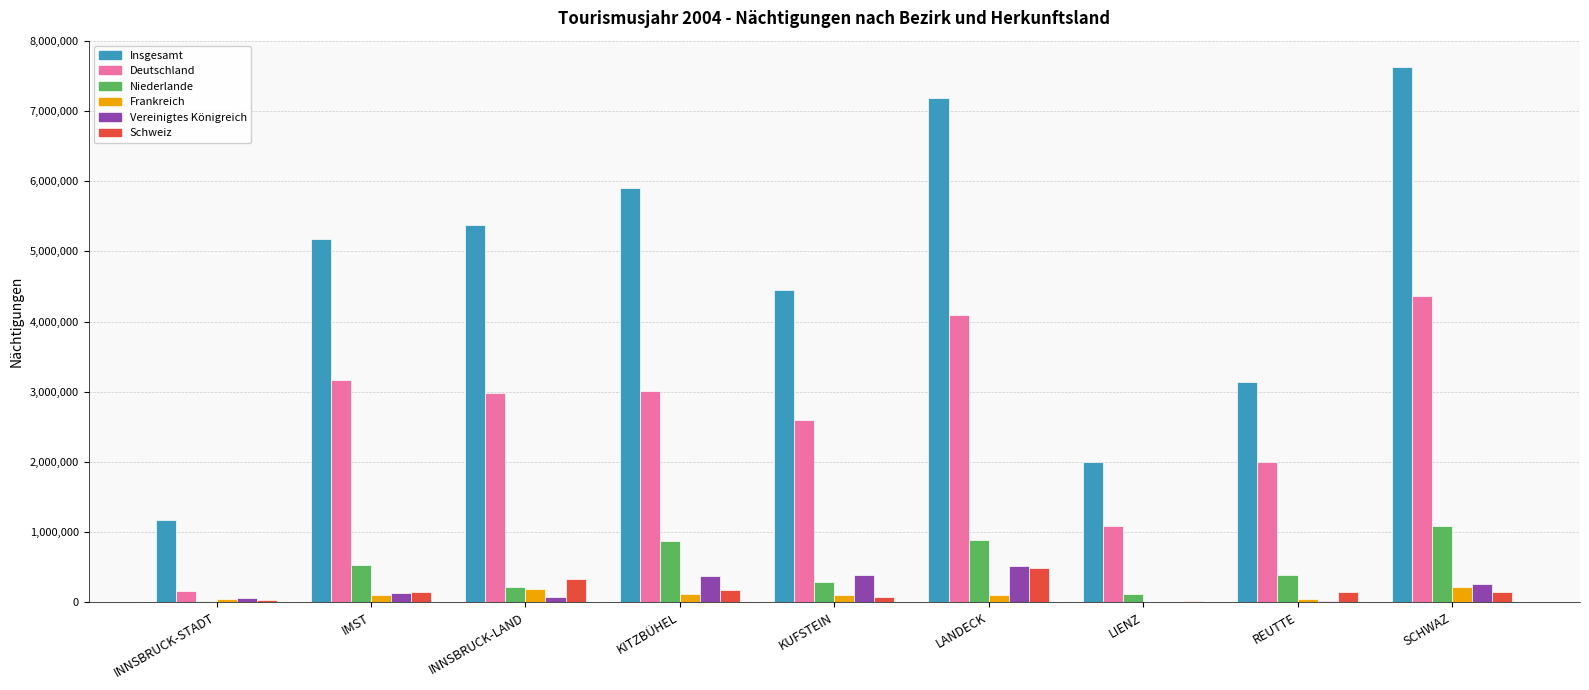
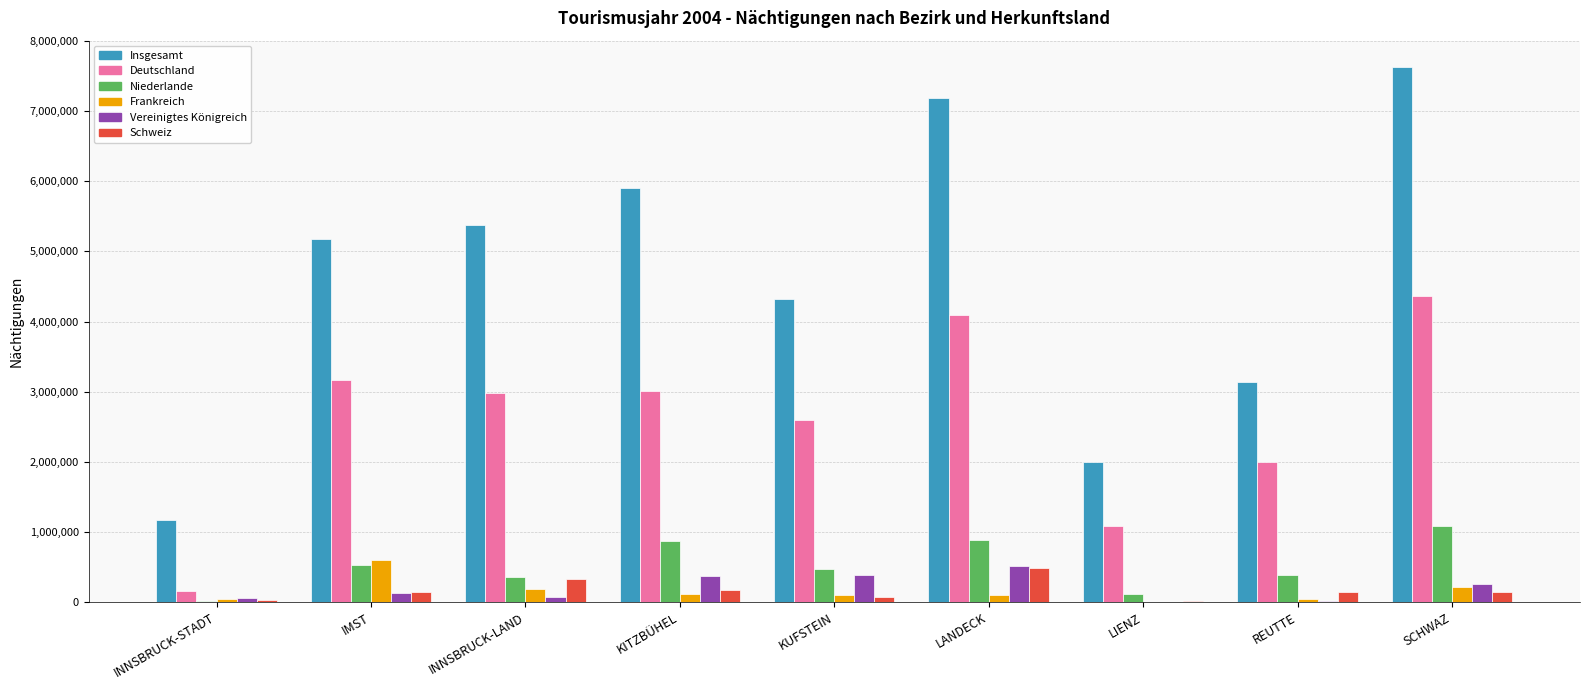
  {
    "Insgesamt": {
      "INNSBRUCK-STADT": "1,200,000",
      "IMST": "5,200,000",
      "INNSBRUCK-LAND": "5,400,000",
      "KITZBÜHEL": "5,900,000",
-     "KUFSTEIN": "4,500,000",
+     "KUFSTEIN": "4,300,000",
      "LANDECK": "7,200,000",
      "LIENZ": "2,000,000",
      "REUTTE": "3,100,000",
      "SCHWAZ": "7,600,000"
    },
    "Deutschland": {
      "INNSBRUCK-STADT": "200,000",
      "IMST": "3,200,000",
      "INNSBRUCK-LAND": "3,000,000",
      "KITZBÜHEL": "3,000,000",
      "KUFSTEIN": "2,600,000",
      "LANDECK": "4,100,000",
      "LIENZ": "1,100,000",
      "REUTTE": "2,000,000",
      "SCHWAZ": "4,400,000"
    },
    "Niederlande": {
      "IMST": "500,000",
-     "INNSBRUCK-LAND": "200,000",
+     "INNSBRUCK-LAND": "400,000",
      "KITZBÜHEL": "900,000",
-     "KUFSTEIN": "300,000",
+     "KUFSTEIN": "500,000",
      "LANDECK": "900,000",
      "LIENZ": "100,000",
      "REUTTE": "400,000",
      "SCHWAZ": "1,100,000"
    },
    "Frankreich": {
      "INNSBRUCK-STADT": "0",
-     "IMST": "100,000",
+     "IMST": "600,000",
      "INNSBRUCK-LAND": "200,000",
      "KITZBÜHEL": "100,000",
      "KUFSTEIN": "100,000",
      "LANDECK": "100,000",
      "REUTTE": "100,000",
      "SCHWAZ": "200,000"
    },
    "Vereinigtes Königreich": {
      "INNSBRUCK-STADT": "100,000",
      "IMST": "100,000",
      "INNSBRUCK-LAND": "100,000",
      "KITZBÜHEL": "400,000",
      "KUFSTEIN": "400,000",
      "LANDECK": "500,000",
      "SCHWAZ": "300,000"
    },
    "Schweiz": {
      "IMST": "100,000",
      "INNSBRUCK-LAND": "300,000",
      "KITZBÜHEL": "200,000",
      "KUFSTEIN": "100,000",
      "LANDECK": "500,000",
      "REUTTE": "100,000",
      "SCHWAZ": "100,000"
    }
  }
